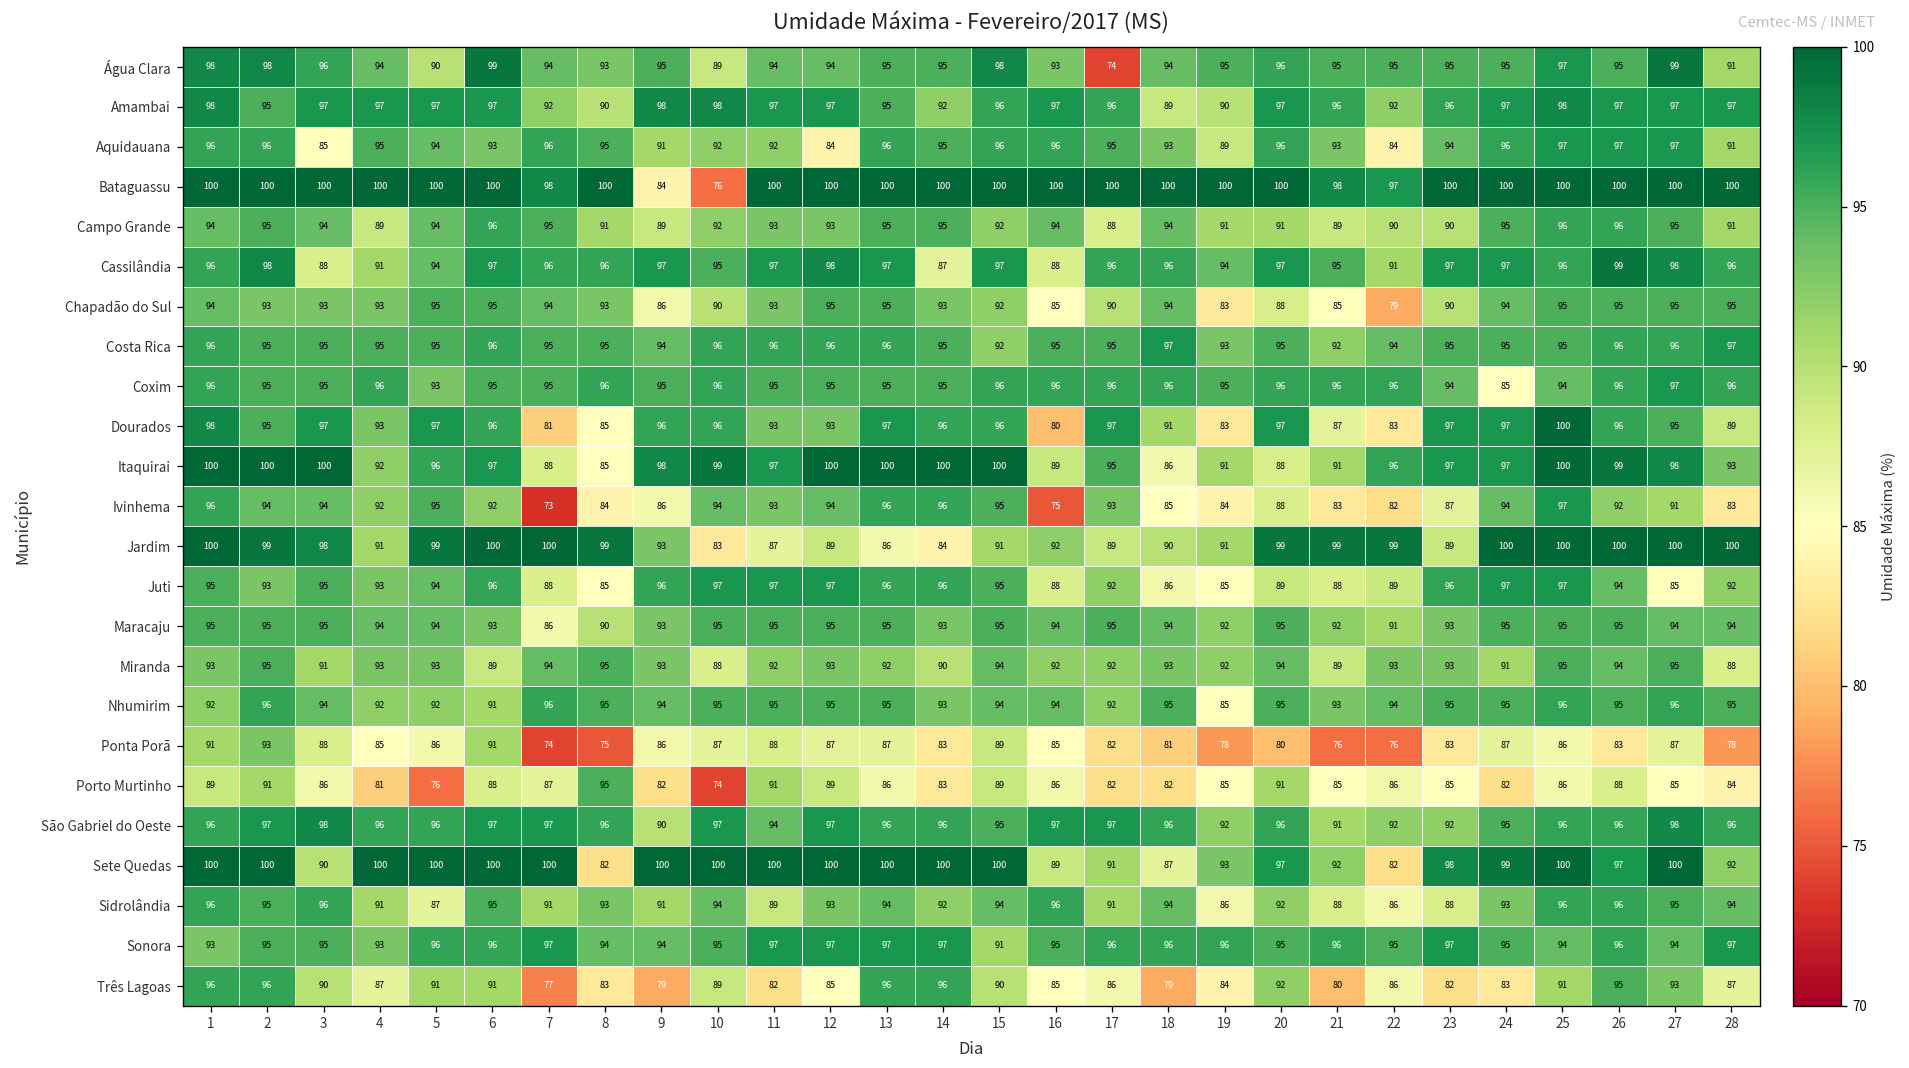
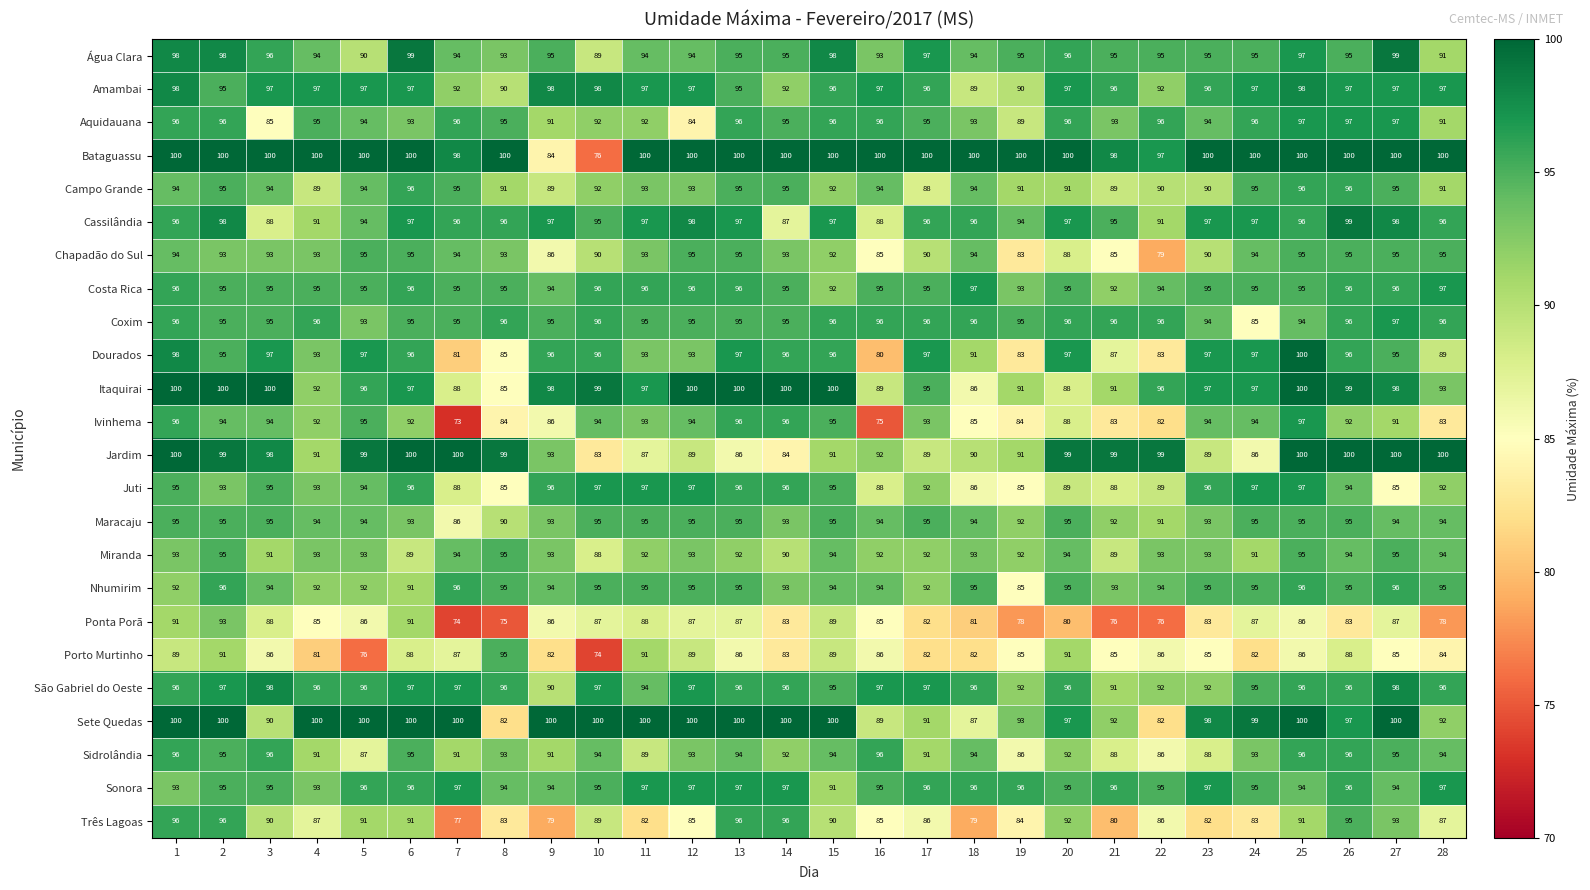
  {
    "Água Clara": {
      "1": 98,
      "2": 98,
      "3": 96,
      "4": 94,
      "5": 90,
      "6": 99,
      "7": 94,
      "8": 93,
      "9": 95,
      "10": 89,
      "11": 94,
      "12": 94,
      "13": 95,
      "14": 95,
      "15": 98,
      "16": 93,
-     "17": 74,
+     "17": 97,
      "18": 94,
      "19": 95,
      "20": 96,
      "21": 95,
      "22": 95,
      "23": 95,
      "24": 95,
      "25": 97,
      "26": 95,
      "27": 99,
      "28": 91
    },
    "Aquidauana": {
      "1": 96,
      "2": 96,
      "3": 85,
      "4": 95,
      "5": 94,
      "6": 93,
      "7": 96,
      "8": 95,
      "9": 91,
      "10": 92,
      "11": 92,
      "12": 84,
      "13": 96,
      "14": 95,
      "15": 96,
      "16": 96,
      "17": 95,
      "18": 93,
      "19": 89,
      "20": 96,
      "21": 93,
-     "22": 84,
+     "22": 96,
      "23": 94,
      "24": 96,
      "25": 97,
      "26": 97,
      "27": 97,
      "28": 91
    },
    "Ivinhema": {
      "1": 96,
      "2": 94,
      "3": 94,
      "4": 92,
      "5": 95,
      "6": 92,
      "7": 73,
      "8": 84,
      "9": 86,
      "10": 94,
      "11": 93,
      "12": 94,
      "13": 96,
      "14": 96,
      "15": 95,
      "16": 75,
      "17": 93,
      "18": 85,
      "19": 84,
      "20": 88,
      "21": 83,
      "22": 82,
-     "23": 87,
+     "23": 94,
      "24": 94,
      "25": 97,
      "26": 92,
      "27": 91,
      "28": 83
    },
    "Jardim": {
      "1": 100,
      "2": 99,
      "3": 98,
      "4": 91,
      "5": 99,
      "6": 100,
      "7": 100,
      "8": 99,
      "9": 93,
      "10": 83,
      "11": 87,
      "12": 89,
      "13": 86,
      "14": 84,
      "15": 91,
      "16": 92,
      "17": 89,
      "18": 90,
      "19": 91,
      "20": 99,
      "21": 99,
      "22": 99,
      "23": 89,
-     "24": 100,
+     "24": 86,
      "25": 100,
      "26": 100,
      "27": 100,
      "28": 100
    },
    "Miranda": {
      "1": 93,
      "2": 95,
      "3": 91,
      "4": 93,
      "5": 93,
      "6": 89,
      "7": 94,
      "8": 95,
      "9": 93,
      "10": 88,
      "11": 92,
      "12": 93,
      "13": 92,
      "14": 90,
      "15": 94,
      "16": 92,
      "17": 92,
      "18": 93,
      "19": 92,
      "20": 94,
      "21": 89,
      "22": 93,
      "23": 93,
      "24": 91,
      "25": 95,
      "26": 94,
      "27": 95,
-     "28": 88
+     "28": 94
    }
  }
